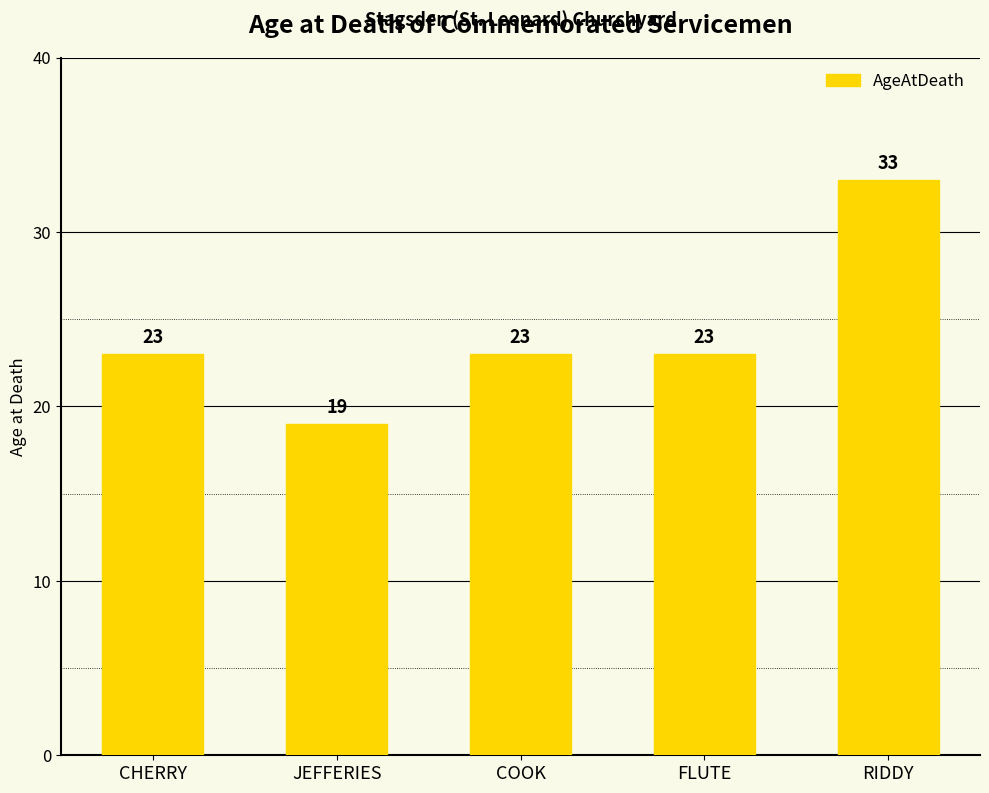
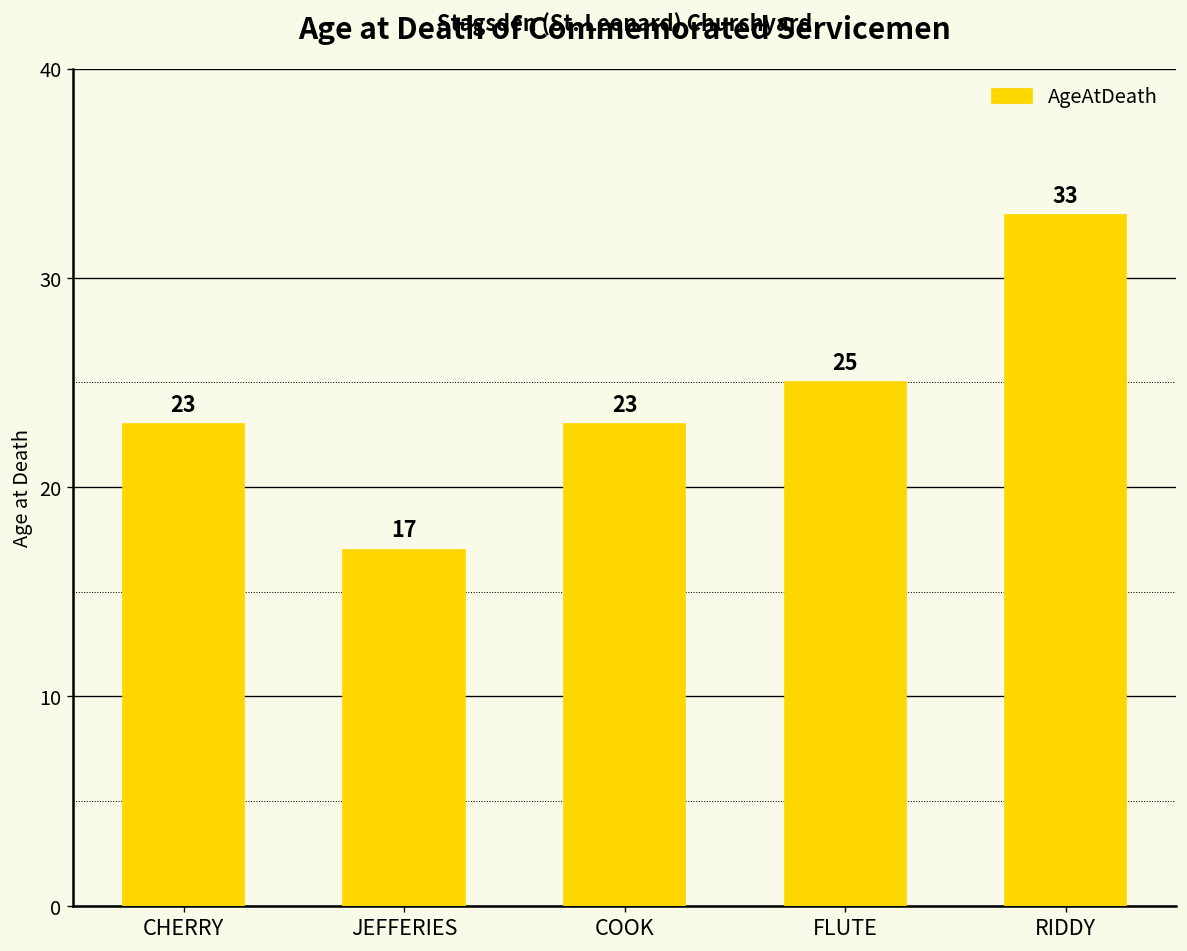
  {
    "CHERRY": 23,
-   "JEFFERIES": 19,
+   "JEFFERIES": 17,
    "COOK": 23,
-   "FLUTE": 23,
+   "FLUTE": 25,
    "RIDDY": 33
  }
